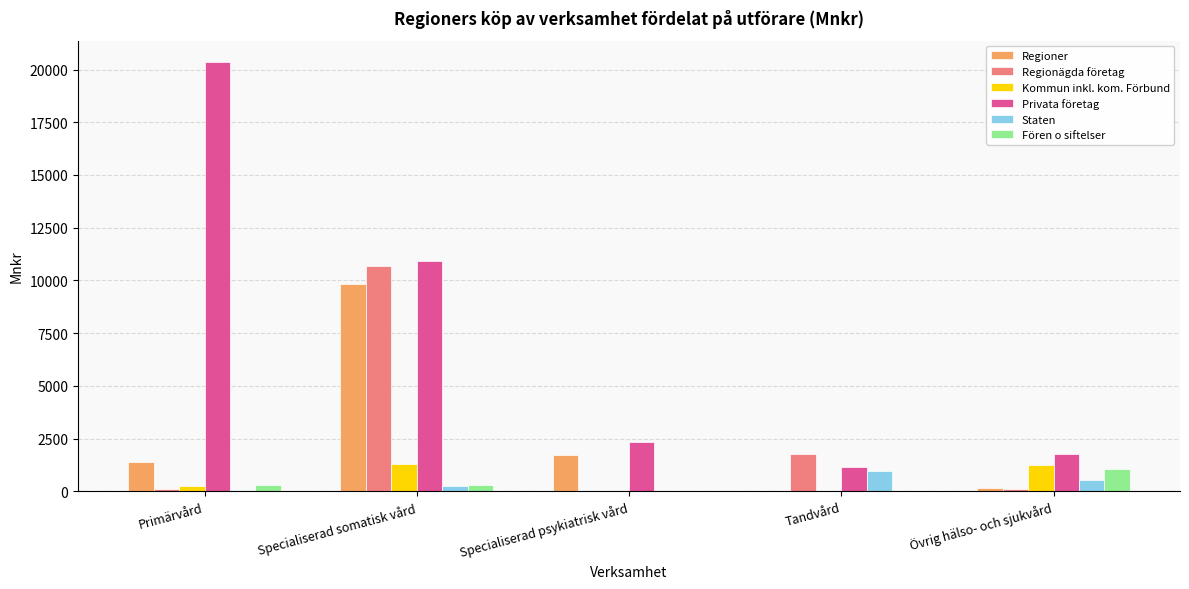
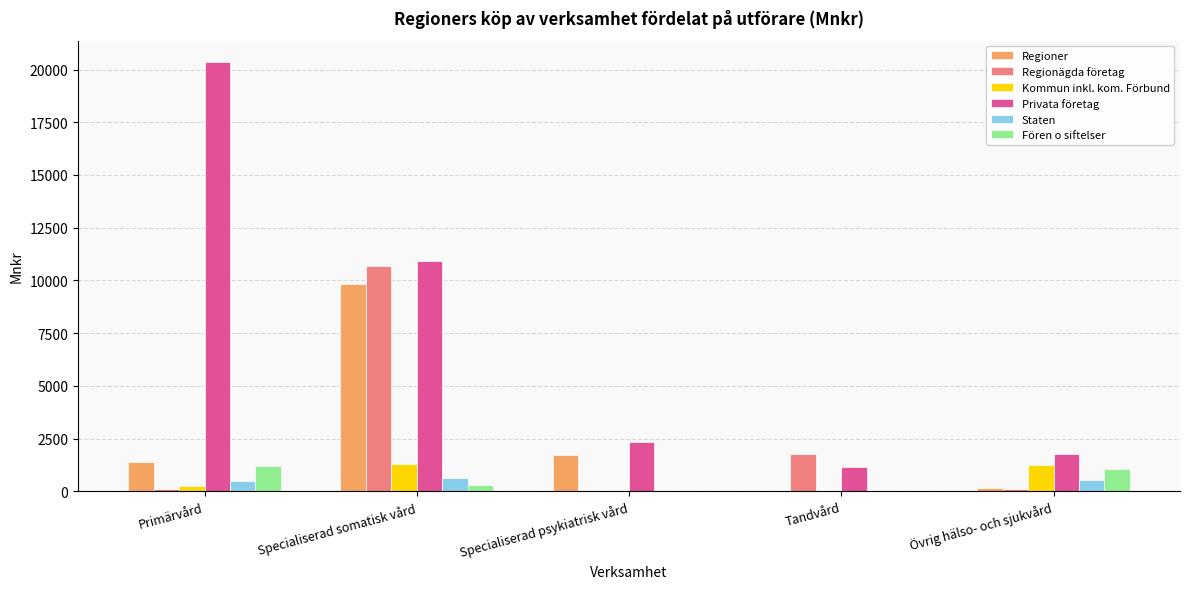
  {
    "Kommun inkl. kom. Förbund": {
      "Primärvård": 300,
      "Specialiserad somatisk vård": 1300,
      "Tandvård": 0,
      "Övrig hälso- och sjukvård": 1300
    },
    "Staten": {
-     "Primärvård": 100,
-     "Specialiserad somatisk vård": 200,
-     "Tandvård": 1000,
+     "Primärvård": 500,
+     "Specialiserad somatisk vård": 600,
+     "Tandvård": 100,
      "Övrig hälso- och sjukvård": 600
    },
    "Fören o siftelser": {
-     "Primärvård": 300,
+     "Primärvård": 1200,
      "Specialiserad somatisk vård": 300,
      "Tandvård": 0,
      "Övrig hälso- och sjukvård": 1100
    }
  }
